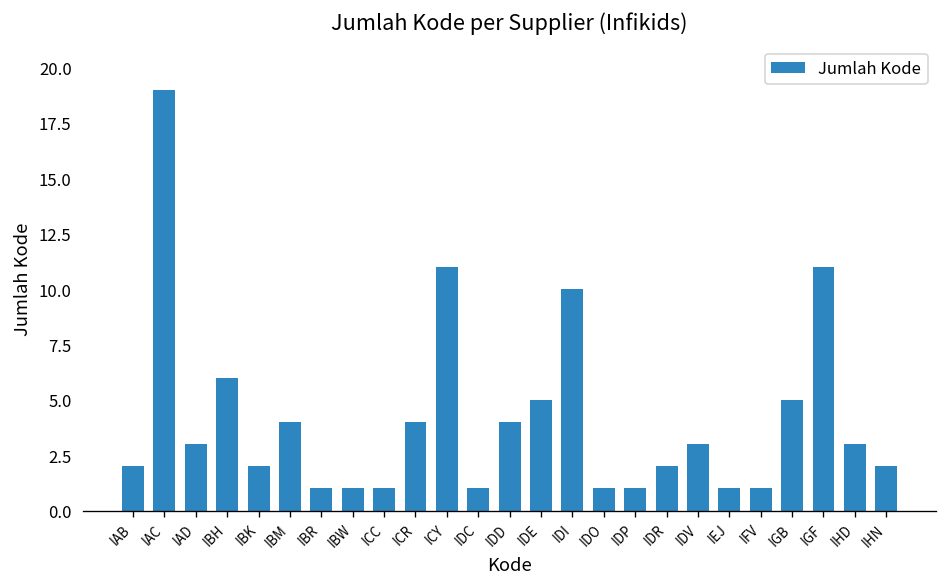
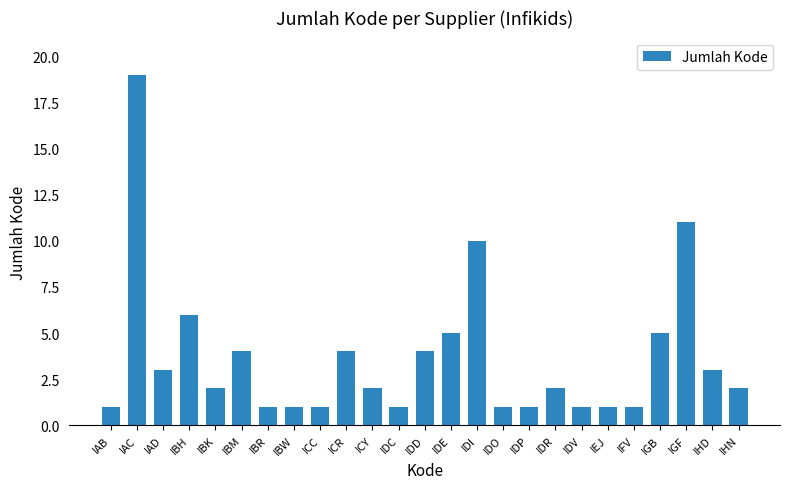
  {
-   "IAB": 2,
+   "IAB": 1,
    "IAC": 19,
    "IAD": 3,
    "IBH": 6,
    "IBK": 2,
    "IBM": 4,
    "IBR": 1,
    "IBW": 1,
    "ICC": 1,
    "ICR": 4,
-   "ICY": 11,
+   "ICY": 2,
    "IDC": 1,
    "IDD": 4,
    "IDE": 5,
    "IDI": 10,
    "IDO": 1,
    "IDP": 1,
    "IDR": 2,
-   "IDV": 3,
+   "IDV": 1,
    "IEJ": 1,
    "IFV": 1,
    "IGB": 5,
    "IGF": 11,
    "IHD": 3,
    "IHN": 2
  }
